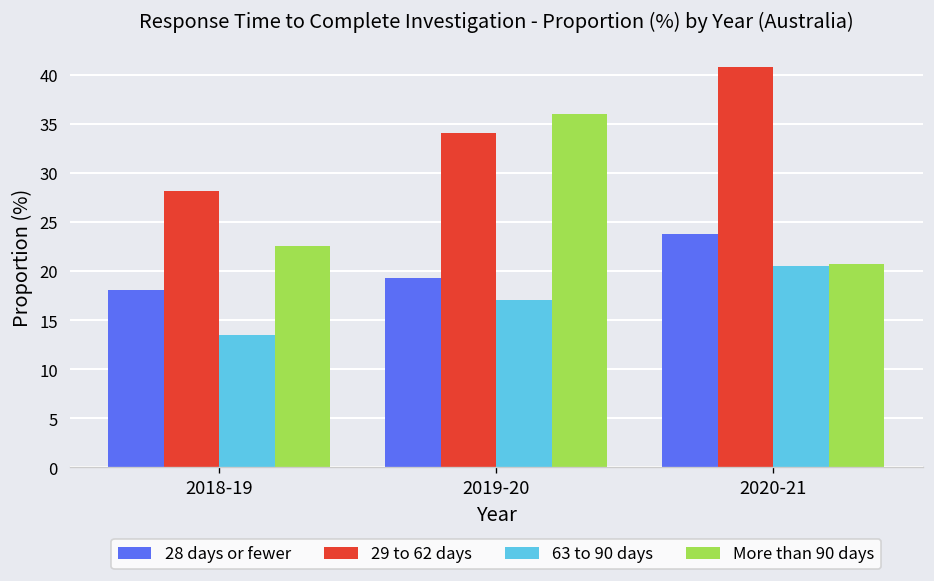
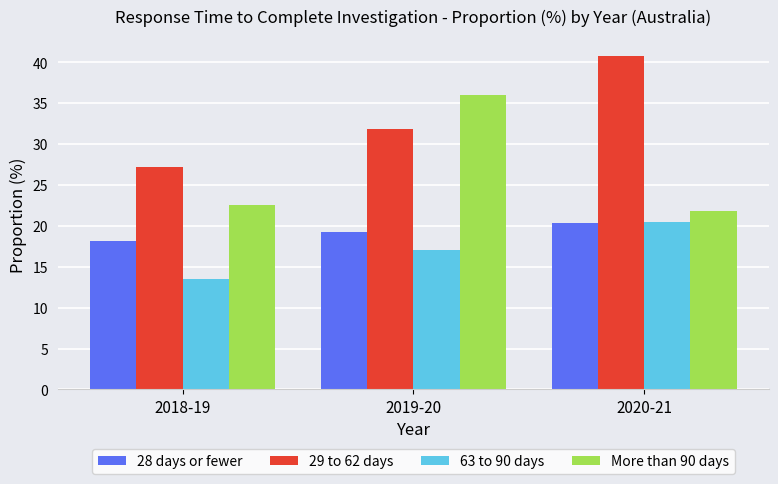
  {
    "28 days or fewer": {
      "2018-19": 18,
      "2019-20": 19,
-     "2020-21": 24
+     "2020-21": 20
    },
    "29 to 62 days": {
-     "2018-19": 28,
-     "2019-20": 34,
+     "2018-19": 27,
+     "2019-20": 32,
      "2020-21": 41
    },
    "63 to 90 days": {
      "2018-19": 14,
      "2019-20": 17,
      "2020-21": 21
    },
    "More than 90 days": {
      "2018-19": 23,
      "2019-20": 36,
-     "2020-21": 21
+     "2020-21": 22
    }
  }
